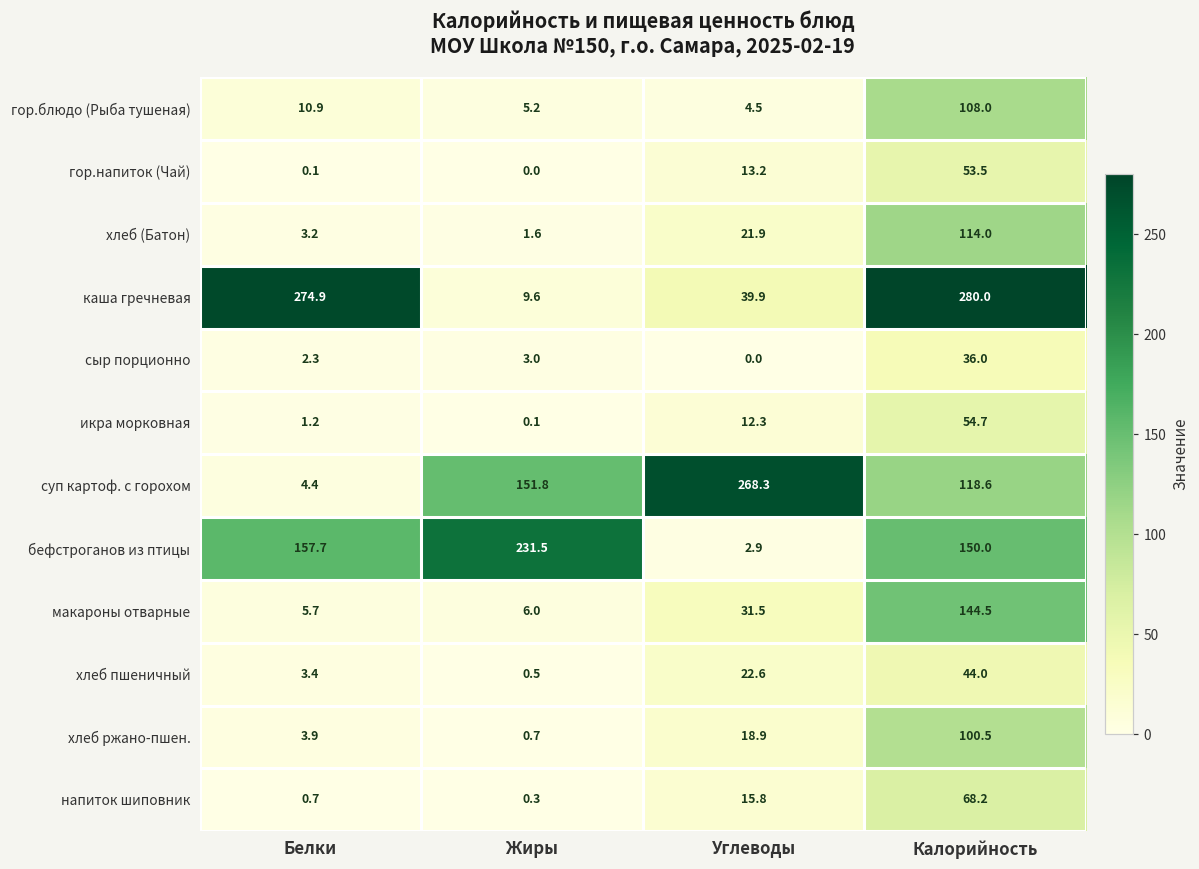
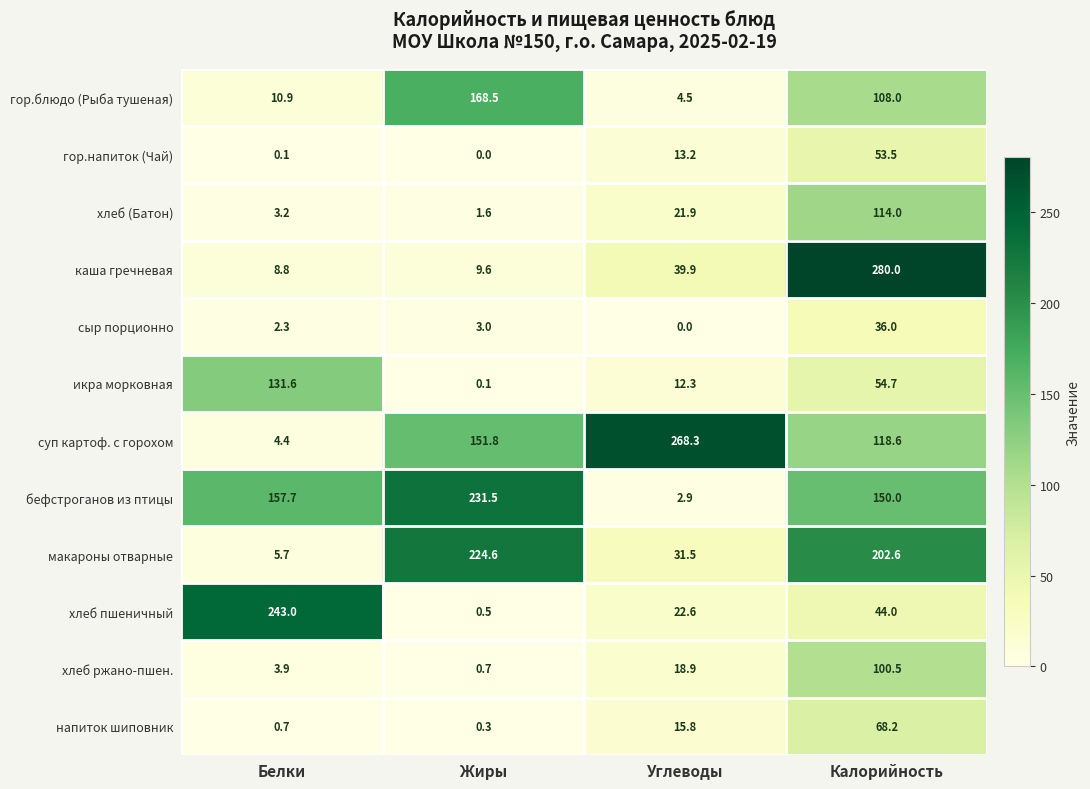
  {
    "гор.блюдо (Рыба тушеная)": {
      "Белки": 10.9,
-     "Жиры": 5.2,
+     "Жиры": 168.5,
      "Углеводы": 4.5,
      "Калорийность": 108.0
    },
    "гор.напиток (Чай)": {
      "Белки": 0.1,
      "Жиры": 0.0,
      "Углеводы": 13.2,
      "Калорийность": 53.5
    },
    "хлеб (Батон)": {
      "Белки": 3.2,
      "Жиры": 1.6,
      "Углеводы": 21.9,
      "Калорийность": 114.0
    },
    "каша гречневая": {
-     "Белки": 274.9,
+     "Белки": 8.8,
      "Жиры": 9.6,
      "Углеводы": 39.9,
      "Калорийность": 280.0
    },
    "сыр порционно": {
      "Белки": 2.3,
      "Жиры": 3.0,
      "Углеводы": 0.0,
      "Калорийность": 36.0
    },
    "икра морковная": {
-     "Белки": 1.2,
+     "Белки": 131.6,
      "Жиры": 0.1,
      "Углеводы": 12.3,
      "Калорийность": 54.7
    },
    "суп картоф. с горохом": {
      "Белки": 4.4,
      "Жиры": 151.8,
      "Углеводы": 268.3,
      "Калорийность": 118.6
    },
    "бефстроганов из птицы": {
      "Белки": 157.7,
      "Жиры": 231.5,
      "Углеводы": 2.9,
      "Калорийность": 150.0
    },
    "макароны отварные": {
      "Белки": 5.7,
-     "Жиры": 6.0,
+     "Жиры": 224.6,
      "Углеводы": 31.5,
-     "Калорийность": 144.5
+     "Калорийность": 202.6
    },
    "хлеб пшеничный": {
-     "Белки": 3.4,
+     "Белки": 243.0,
      "Жиры": 0.5,
      "Углеводы": 22.6,
      "Калорийность": 44.0
    },
    "хлеб ржано-пшен.": {
      "Белки": 3.9,
      "Жиры": 0.7,
      "Углеводы": 18.9,
      "Калорийность": 100.5
    },
    "напиток шиповник": {
      "Белки": 0.7,
      "Жиры": 0.3,
      "Углеводы": 15.8,
      "Калорийность": 68.2
    }
  }
